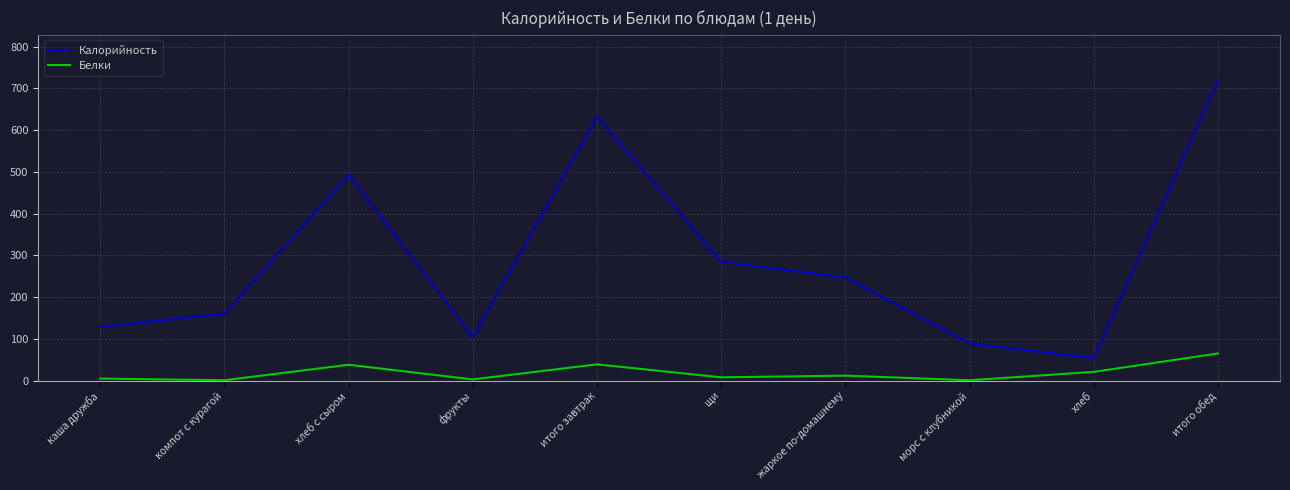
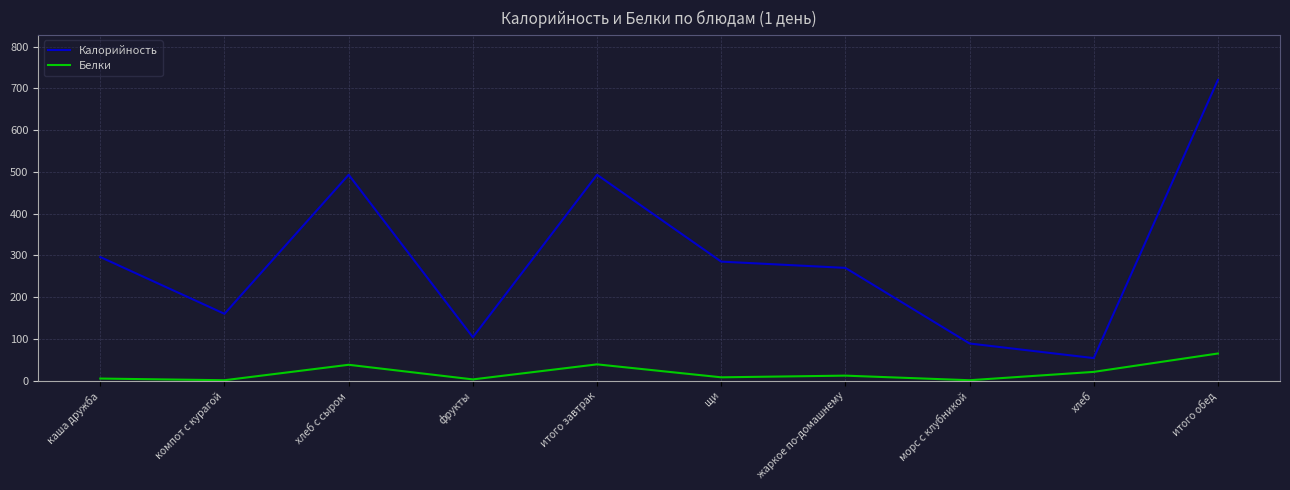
  {
    "Калорийность": {
-     "каша дружба": 130,
+     "каша дружба": 300,
      "компот с курагой": 160,
      "хлеб с сыром": 490,
      "фрукты": 100,
-     "итого завтрак": 630,
+     "итого завтрак": 490,
      "щи": 290,
-     "жаркое по-домашнему": 250,
+     "жаркое по-домашнему": 270,
      "морс с клубникой": 90,
      "хлеб": 50,
      "итого обед": 720
    },
    "Белки": {
      "каша дружба": 10,
      "компот с курагой": 0,
      "хлеб с сыром": 40,
      "фрукты": 0,
      "итого завтрак": 40,
      "щи": 10,
      "жаркое по-домашнему": 10,
      "морс с клубникой": 0,
      "хлеб": 20,
      "итого обед": 70
    }
  }
